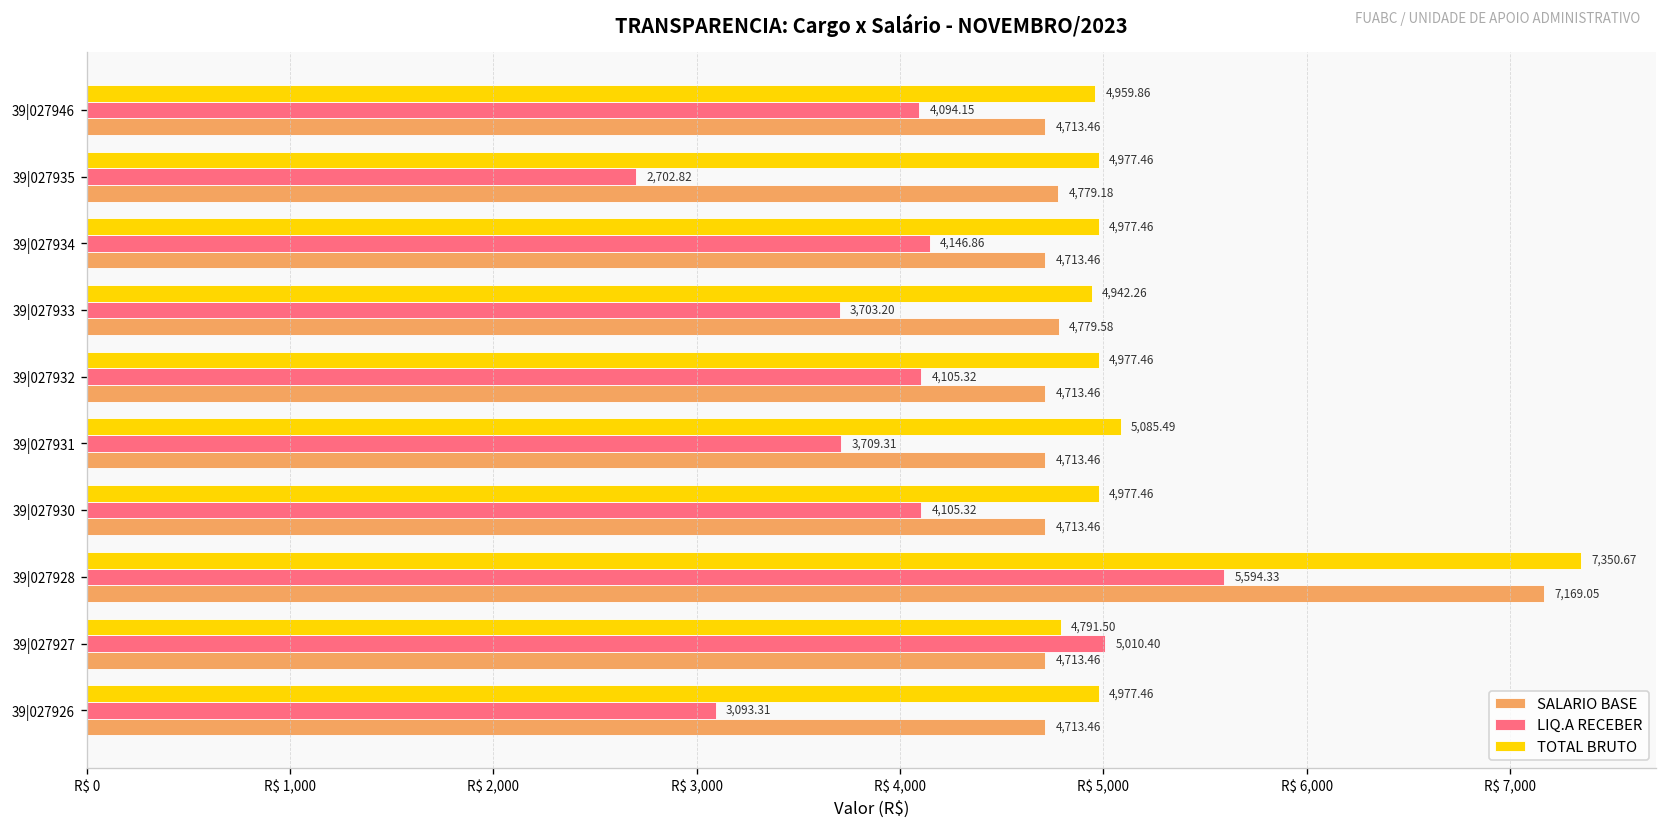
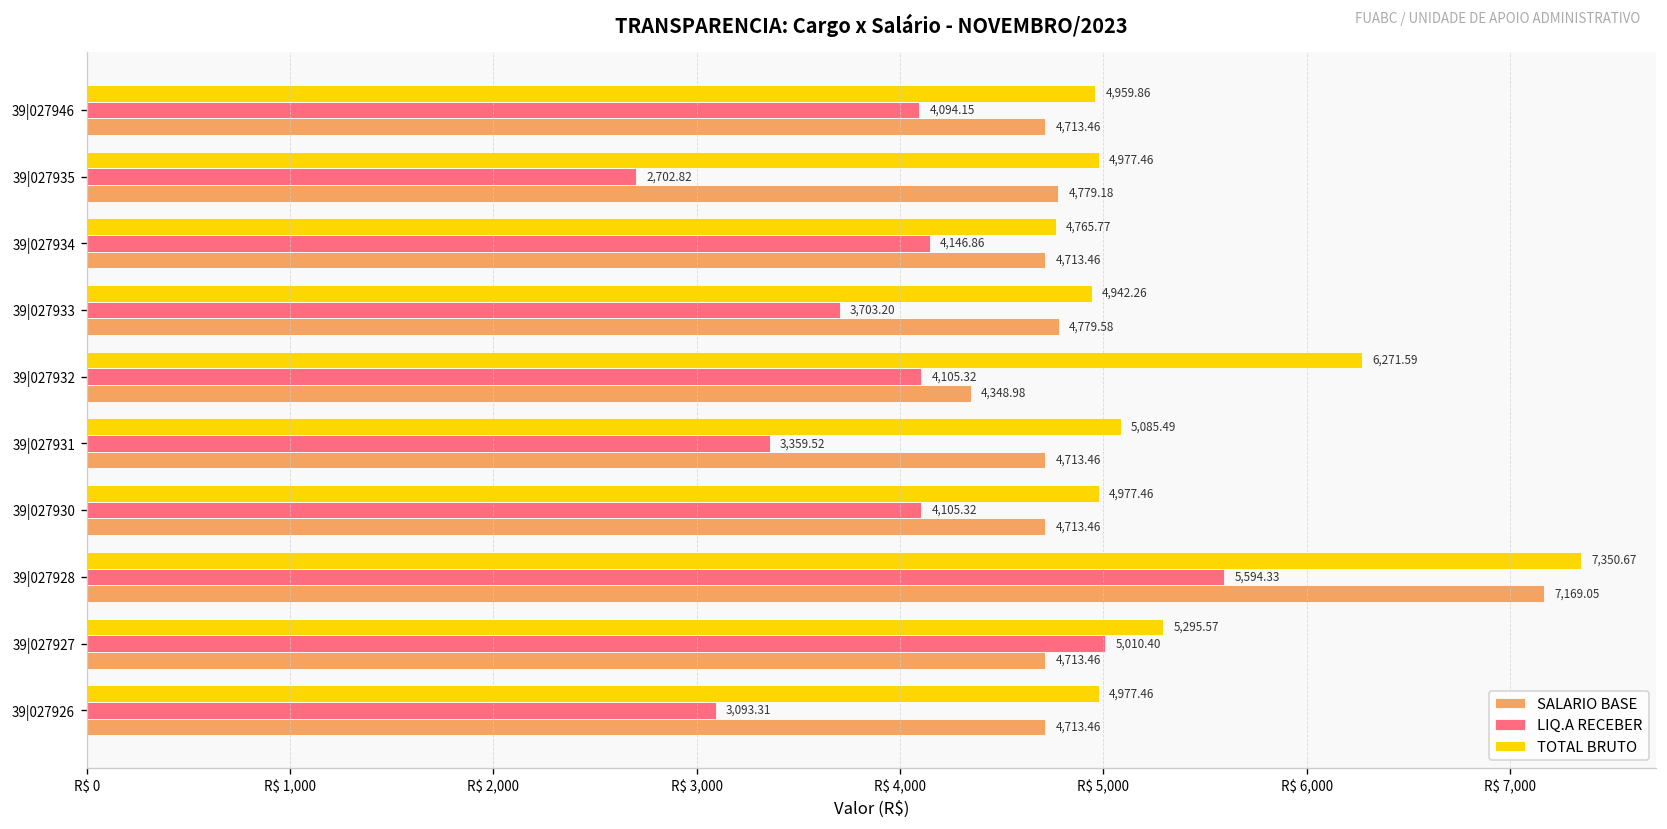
  {
    "SALARIO BASE": {
      "39|027946": "4,713.46",
      "39|027935": "4,779.18",
      "39|027934": "4,713.46",
      "39|027933": "4,779.58",
-     "39|027932": "4,713.46",
+     "39|027932": "4,348.98",
      "39|027931": "4,713.46",
      "39|027930": "4,713.46",
      "39|027928": "7,169.05",
      "39|027927": "4,713.46",
      "39|027926": "4,713.46"
    },
    "LIQ.A RECEBER": {
      "39|027946": "4,094.15",
      "39|027935": "2,702.82",
      "39|027934": "4,146.86",
      "39|027933": "3,703.20",
      "39|027932": "4,105.32",
-     "39|027931": "3,709.31",
+     "39|027931": "3,359.52",
      "39|027930": "4,105.32",
      "39|027928": "5,594.33",
      "39|027927": "5,010.40",
      "39|027926": "3,093.31"
    },
    "TOTAL BRUTO": {
      "39|027946": "4,959.86",
      "39|027935": "4,977.46",
-     "39|027934": "4,977.46",
+     "39|027934": "4,765.77",
      "39|027933": "4,942.26",
-     "39|027932": "4,977.46",
+     "39|027932": "6,271.59",
      "39|027931": "5,085.49",
      "39|027930": "4,977.46",
      "39|027928": "7,350.67",
-     "39|027927": "4,791.50",
+     "39|027927": "5,295.57",
      "39|027926": "4,977.46"
    }
  }
